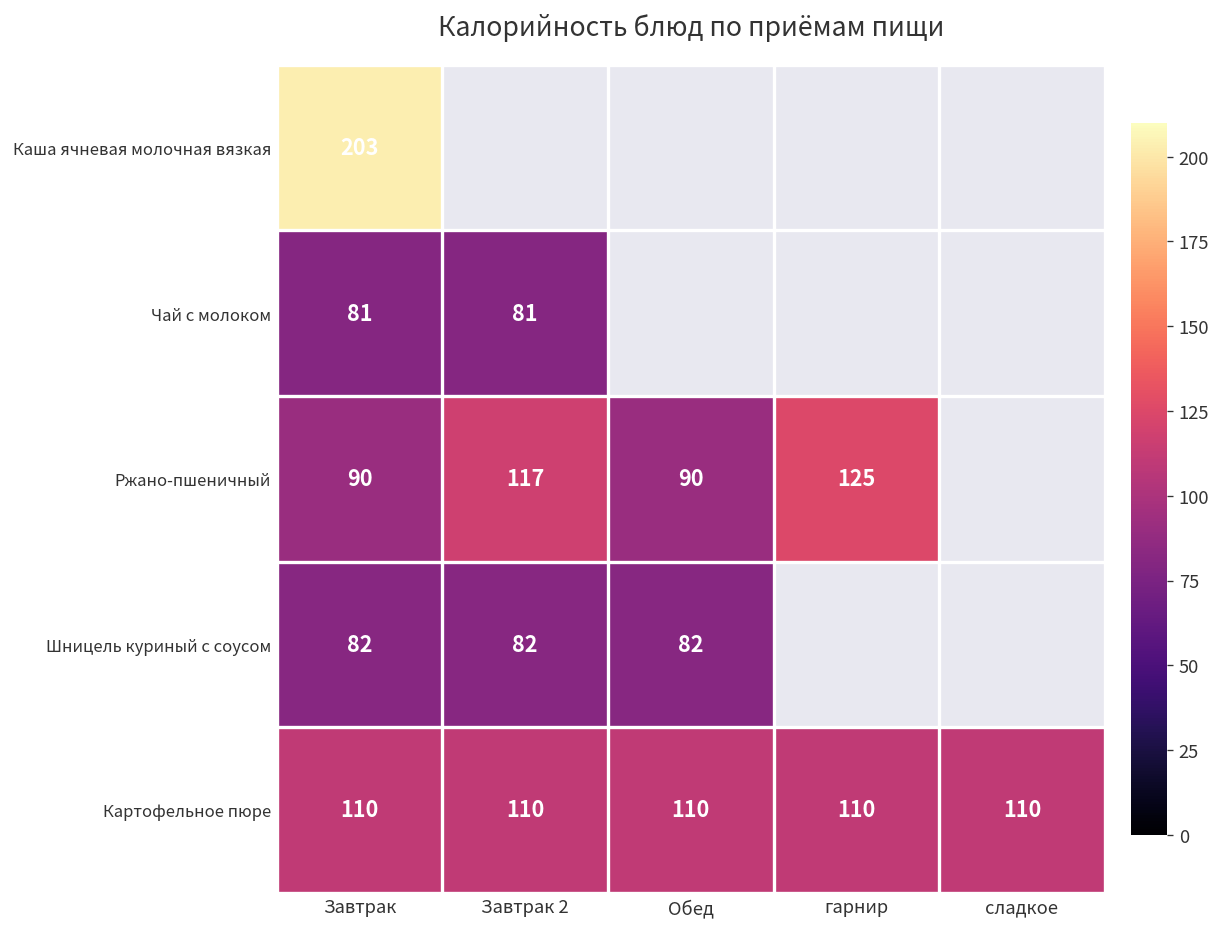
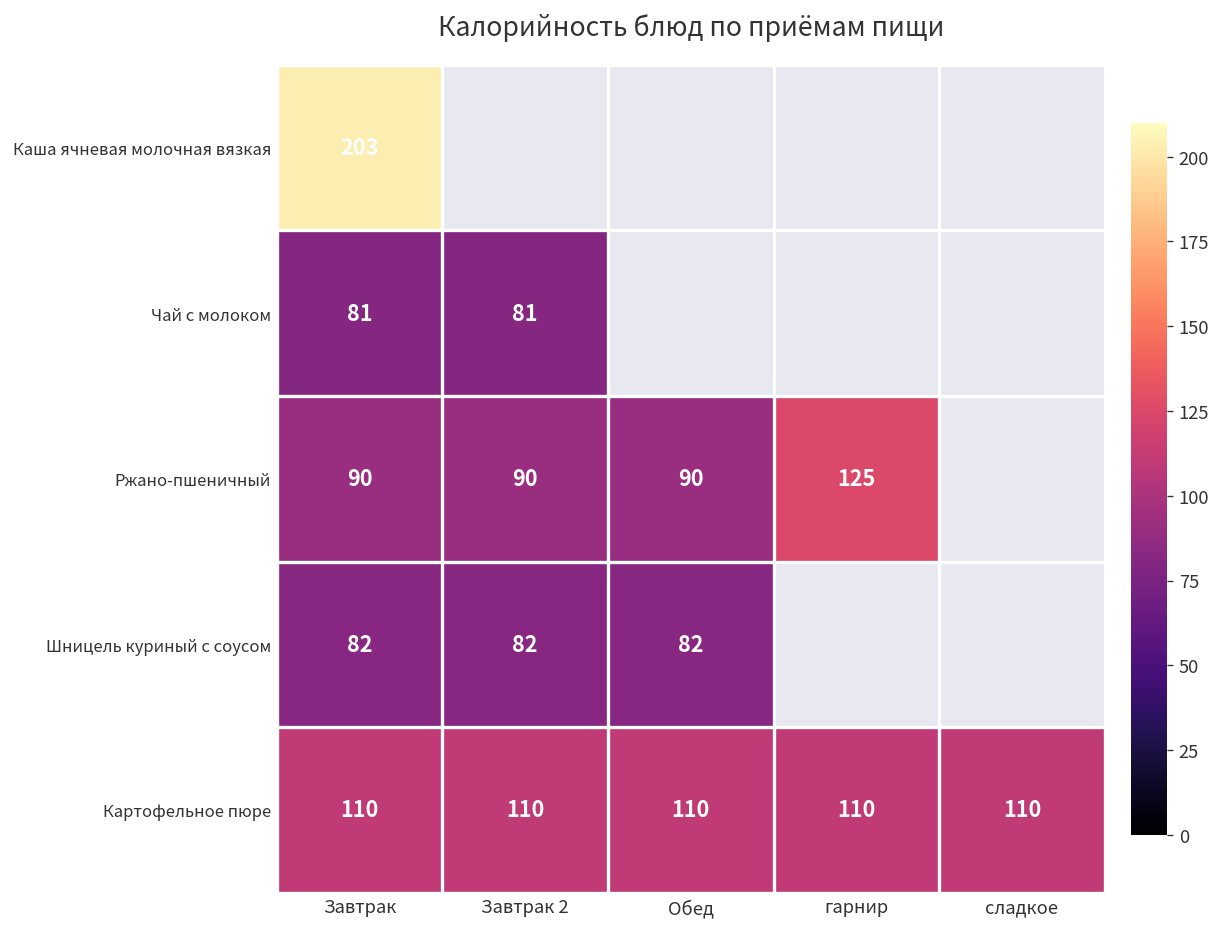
  {
    "Каша ячневая молочная вязкая": {
      "Завтрак": 203
    },
    "Чай с молоком": {
      "Завтрак": 81,
      "Завтрак 2": 81
    },
    "Ржано-пшеничный": {
      "Завтрак": 90,
-     "Завтрак 2": 117,
+     "Завтрак 2": 90,
      "Обед": 90,
      "гарнир": 125
    },
    "Шницель куриный с соусом": {
      "Завтрак": 82,
      "Завтрак 2": 82,
      "Обед": 82
    },
    "Картофельное пюре": {
      "Завтрак": 110,
      "Завтрак 2": 110,
      "Обед": 110,
      "гарнир": 110,
      "сладкое": 110
    }
  }
